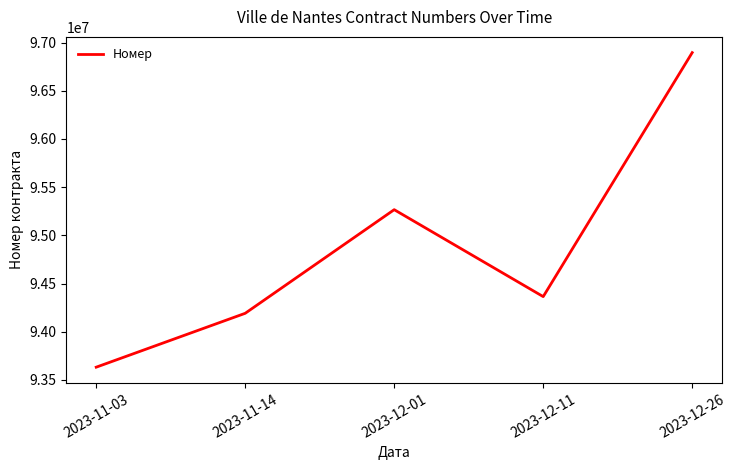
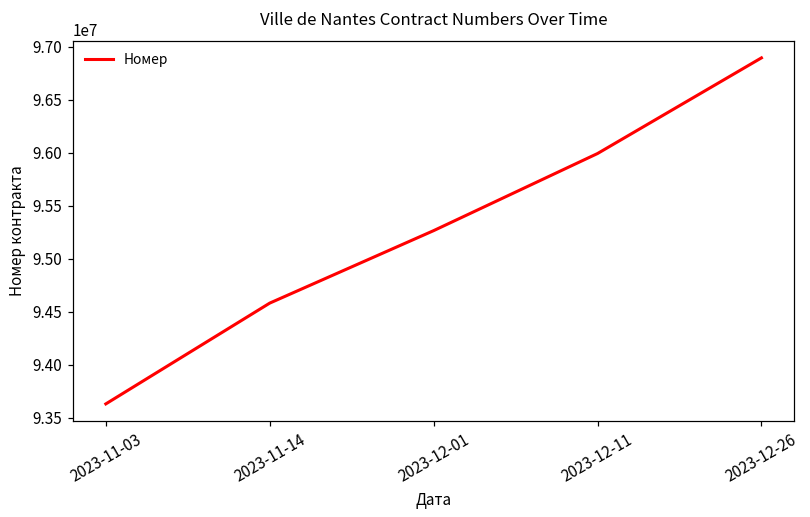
  {
    "2023-11-03": 93600000,
-   "2023-11-14": 94200000,
+   "2023-11-14": 94600000,
    "2023-12-01": 95300000,
-   "2023-12-11": 94400000,
+   "2023-12-11": 96000000,
    "2023-12-26": 96900000
  }
